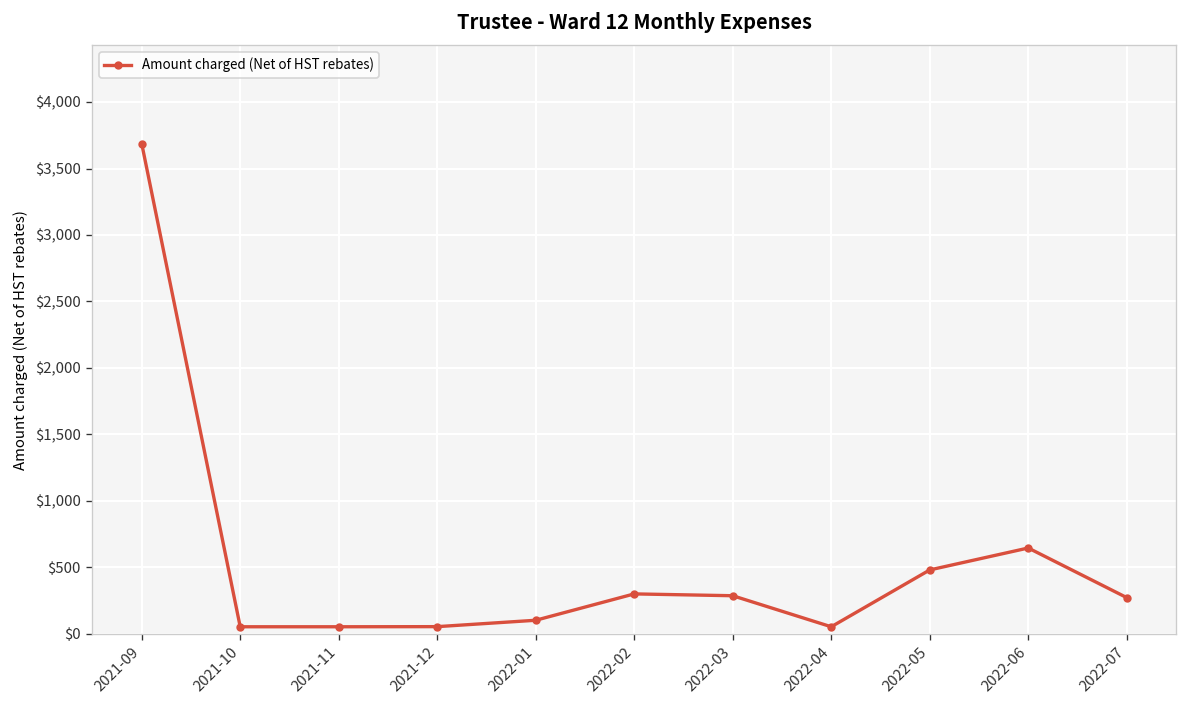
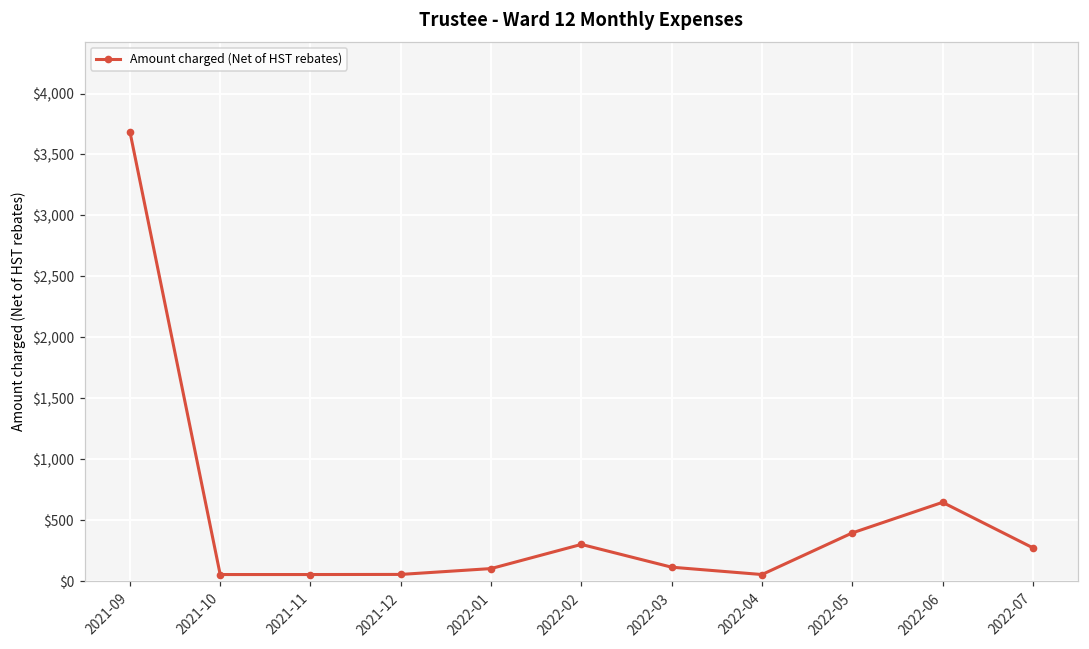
  {
    "2021-09": "$3,690",
    "2021-10": "$50",
    "2021-11": "$50",
    "2021-12": "$50",
    "2022-01": "$100",
    "2022-02": "$300",
-   "2022-03": "$290",
+   "2022-03": "$110",
    "2022-04": "$50",
-   "2022-05": "$480",
+   "2022-05": "$400",
    "2022-06": "$650",
    "2022-07": "$270"
  }
